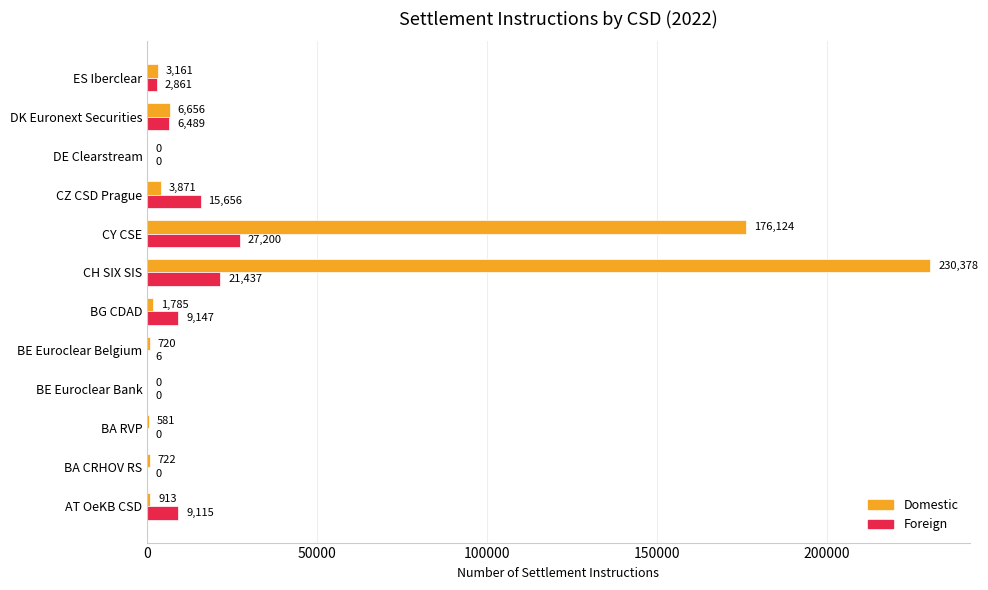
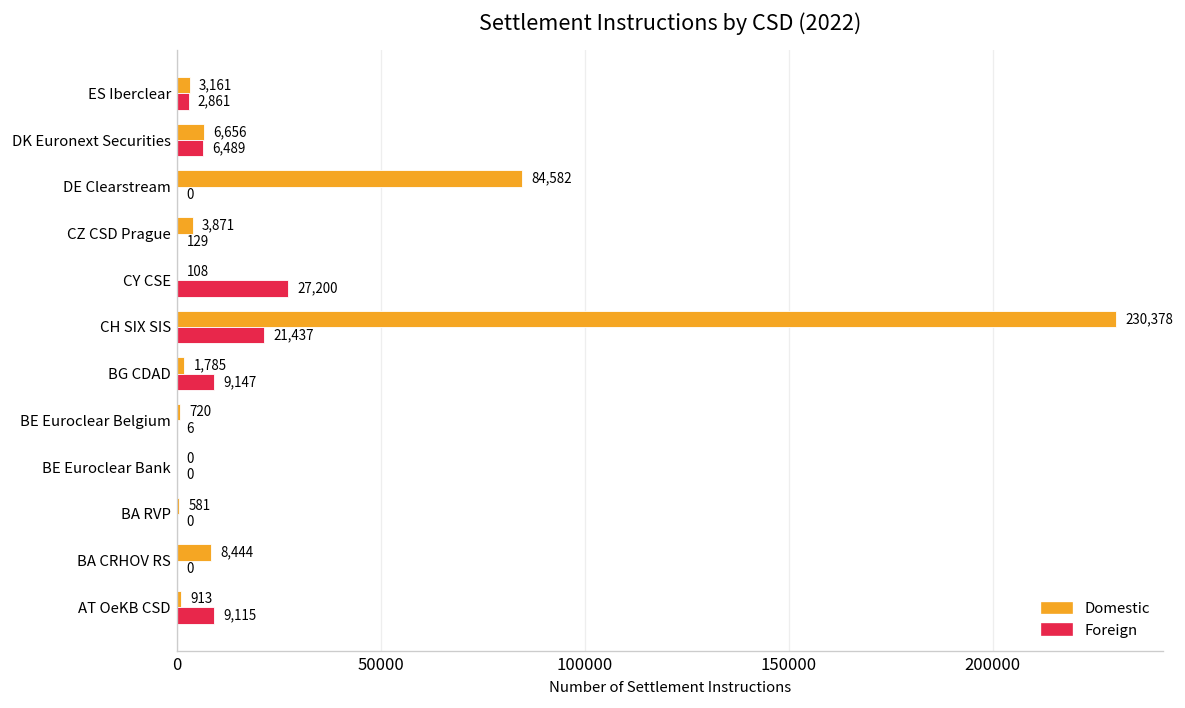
  {
    "Domestic": {
      "ES Iberclear": "3,161",
      "DK Euronext Securities": "6,656",
-     "DE Clearstream": "0",
+     "DE Clearstream": "84,582",
      "CZ CSD Prague": "3,871",
-     "CY CSE": "176,124",
+     "CY CSE": "108",
      "CH SIX SIS": "230,378",
      "BG CDAD": "1,785",
      "BE Euroclear Belgium": "720",
      "BE Euroclear Bank": "0",
      "BA RVP": "581",
-     "BA CRHOV RS": "722",
+     "BA CRHOV RS": "8,444",
      "AT OeKB CSD": "913"
    },
    "Foreign": {
      "ES Iberclear": "2,861",
      "DK Euronext Securities": "6,489",
      "DE Clearstream": "0",
-     "CZ CSD Prague": "15,656",
+     "CZ CSD Prague": "129",
      "CY CSE": "27,200",
      "CH SIX SIS": "21,437",
      "BG CDAD": "9,147",
      "BE Euroclear Belgium": "6",
      "BE Euroclear Bank": "0",
      "BA RVP": "0",
      "BA CRHOV RS": "0",
      "AT OeKB CSD": "9,115"
    }
  }
